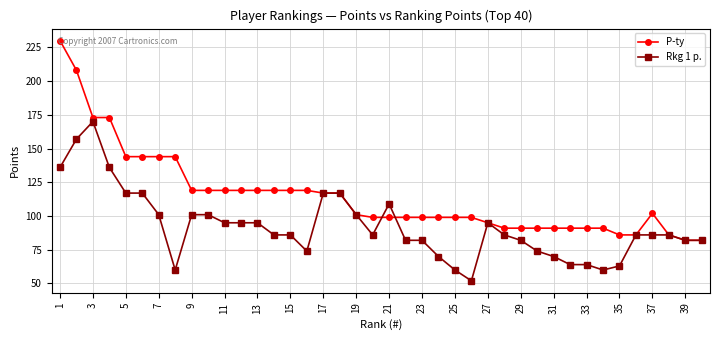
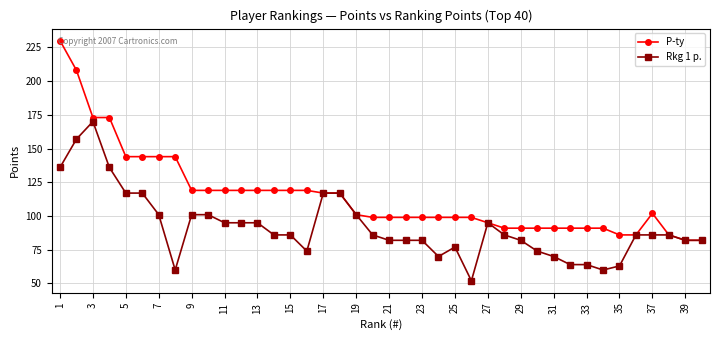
  {
    "P-ty": {
      "3": 173,
      "5": 144,
      "7": 144,
      "9": 119,
      "11": 119,
      "13": 119,
      "15": 119,
      "21": 99,
      "23": 99,
      "25": 99,
      "29": 91,
      "31": 91,
      "33": 91,
      "35": 86,
      "37": 102
    },
    "Rkg 1 p.": {
      "1": 136,
      "3": 170,
      "5": 117,
      "7": 101,
      "9": 101,
      "11": 95,
      "13": 95,
      "15": 86,
-     "21": 109,
+     "21": 82,
      "23": 82,
-     "25": 60,
+     "25": 77,
      "29": 82,
      "31": 70,
      "33": 64,
      "35": 63,
      "37": 86
    }
  }
